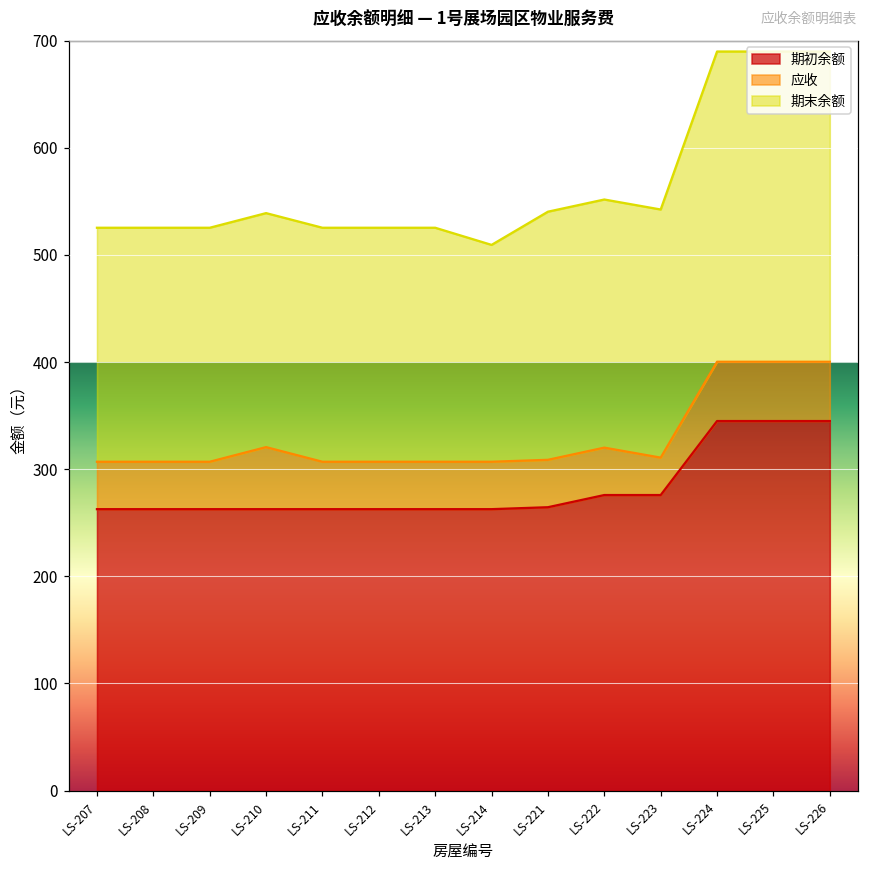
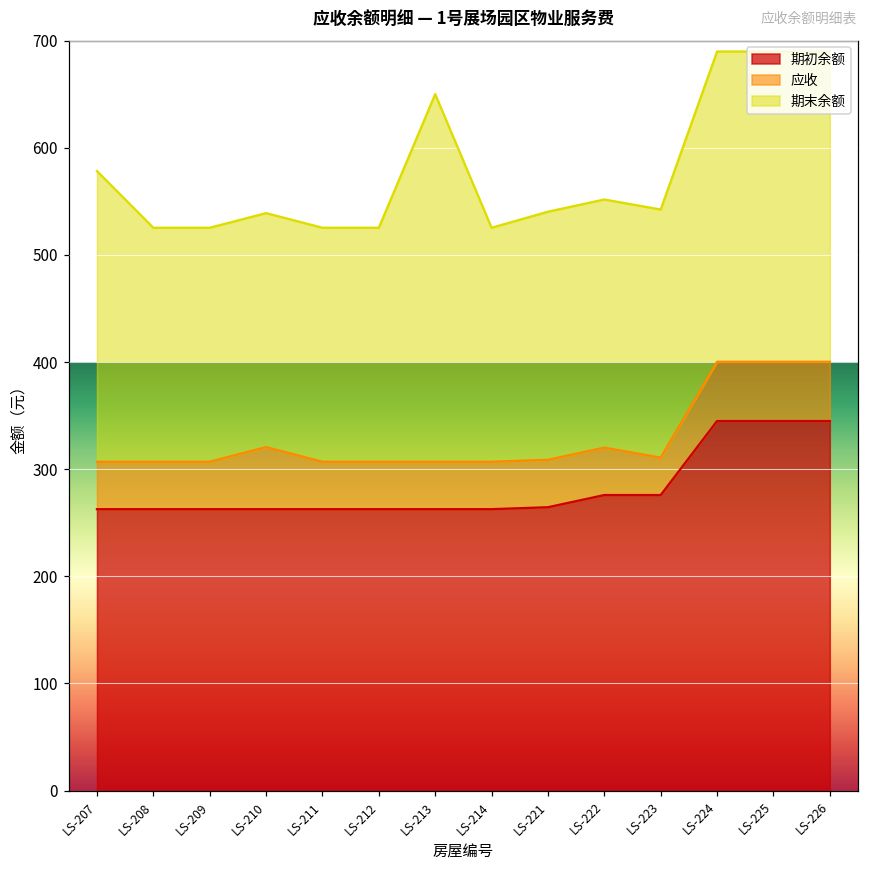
  {
    "期初余额": {
      "LS-207": 260,
      "LS-208": 260,
      "LS-209": 260,
      "LS-210": 260,
      "LS-211": 260,
      "LS-212": 260,
      "LS-213": 260,
      "LS-214": 260,
      "LS-221": 260,
      "LS-222": 280,
      "LS-223": 280,
      "LS-224": 340,
      "LS-225": 340,
      "LS-226": 340
    },
    "应收": {
      "LS-207": 40,
      "LS-208": 40,
      "LS-209": 40,
      "LS-210": 60,
      "LS-211": 40,
      "LS-212": 40,
      "LS-213": 40,
      "LS-214": 40,
      "LS-221": 40,
      "LS-222": 40,
      "LS-223": 30,
      "LS-224": 60,
      "LS-225": 60,
      "LS-226": 60
    },
    "期末余额": {
-     "LS-207": 220,
+     "LS-207": 270,
      "LS-208": 220,
      "LS-209": 220,
      "LS-210": 220,
      "LS-211": 220,
      "LS-212": 220,
-     "LS-213": 220,
-     "LS-214": 200,
+     "LS-213": 340,
+     "LS-214": 220,
      "LS-221": 230,
      "LS-222": 230,
      "LS-223": 230,
      "LS-224": 290
    }
  }
